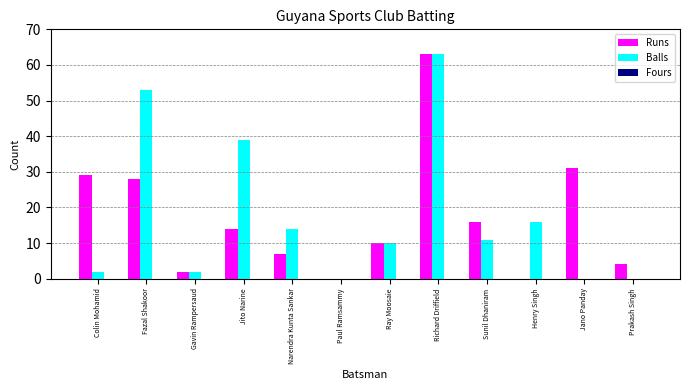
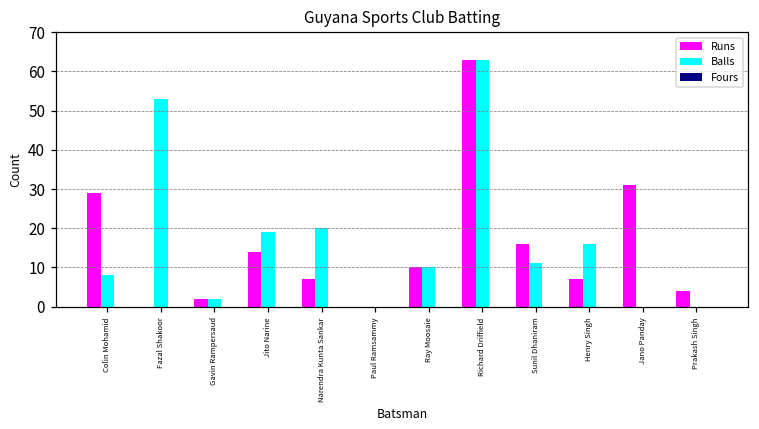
  {
    "Runs": {
      "Colin Mohamid": 29,
-     "Fazal Shakoor": 28,
+     "Fazal Shakoor": 0,
      "Gavin Rampersaud": 2,
      "Jito Narine": 14,
      "Narendra Kunta Sankar": 7,
      "Paul Ramsammy": 0,
      "Ray Moosaie": 10,
      "Richard Driffield": 63,
      "Sunil Dhaniram": 16,
-     "Henry Singh": 0,
+     "Henry Singh": 7,
      "Jano Panday": 31,
      "Prakash Singh": 4
    },
    "Balls": {
-     "Colin Mohamid": 2,
+     "Colin Mohamid": 8,
      "Fazal Shakoor": 53,
      "Gavin Rampersaud": 2,
-     "Jito Narine": 39,
-     "Narendra Kunta Sankar": 14,
+     "Jito Narine": 19,
+     "Narendra Kunta Sankar": 20,
      "Paul Ramsammy": 0,
      "Ray Moosaie": 10,
      "Richard Driffield": 63,
      "Sunil Dhaniram": 11,
      "Henry Singh": 16,
      "Jano Panday": 0,
      "Prakash Singh": 0
    },
    "Fours": {
      "Colin Mohamid": 0,
      "Fazal Shakoor": 0,
      "Gavin Rampersaud": 0,
      "Jito Narine": 0,
      "Narendra Kunta Sankar": 0,
      "Paul Ramsammy": 0,
      "Ray Moosaie": 0,
      "Richard Driffield": 0,
      "Sunil Dhaniram": 0,
      "Henry Singh": 0,
      "Jano Panday": 0,
      "Prakash Singh": 0
    }
  }
